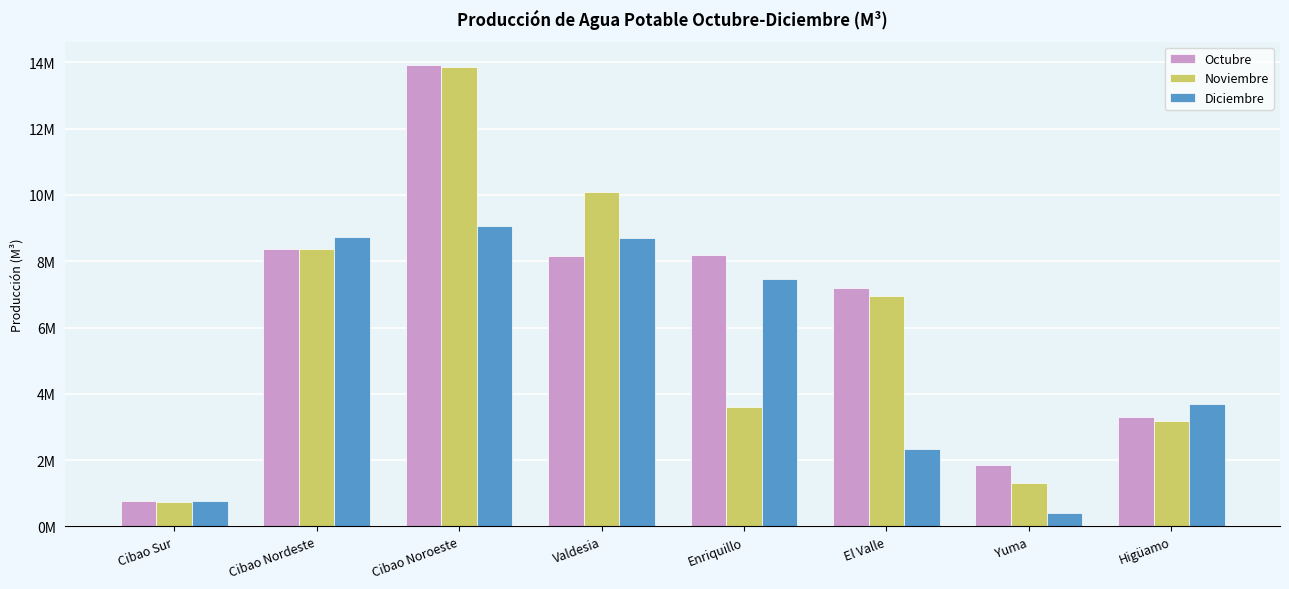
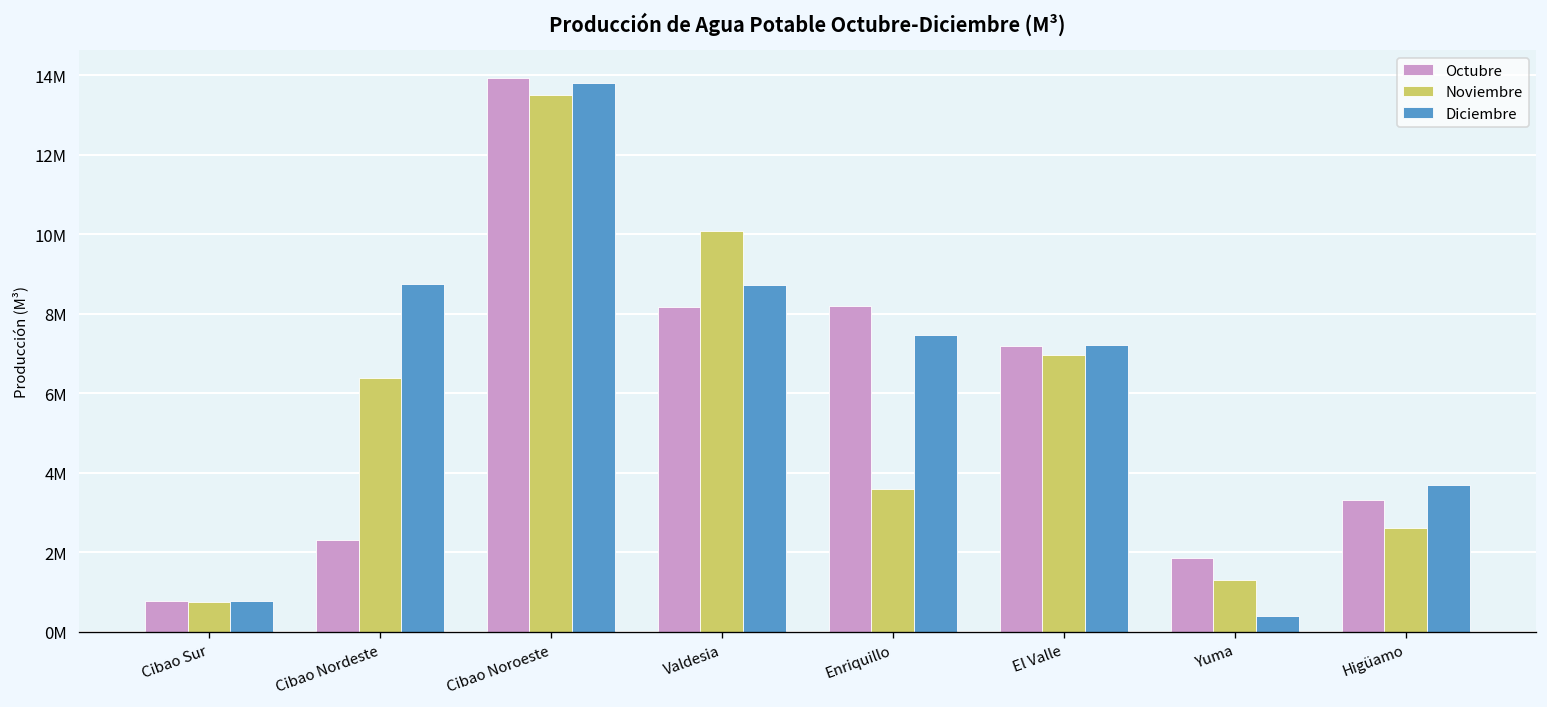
  {
    "Octubre": {
      "Cibao Sur": 800000,
-     "Cibao Nordeste": 8400000,
+     "Cibao Nordeste": 2300000,
      "Cibao Noroeste": 13900000,
      "Valdesia": 8200000,
      "Enriquillo": 8200000,
      "El Valle": 7200000,
      "Yuma": 1800000,
      "Higüamo": 3300000
    },
    "Noviembre": {
      "Cibao Sur": 700000,
-     "Cibao Nordeste": 8400000,
-     "Cibao Noroeste": 13900000,
+     "Cibao Nordeste": 6400000,
+     "Cibao Noroeste": 13500000,
      "Valdesia": 10100000,
      "Enriquillo": 3600000,
      "El Valle": 7000000,
      "Yuma": 1300000,
-     "Higüamo": 3200000
+     "Higüamo": 2600000
    },
    "Diciembre": {
      "Cibao Sur": 800000,
      "Cibao Nordeste": 8700000,
-     "Cibao Noroeste": 9100000,
+     "Cibao Noroeste": 13800000,
      "Valdesia": 8700000,
      "Enriquillo": 7500000,
-     "El Valle": 2300000,
+     "El Valle": 7200000,
      "Yuma": 400000,
      "Higüamo": 3700000
    }
  }
